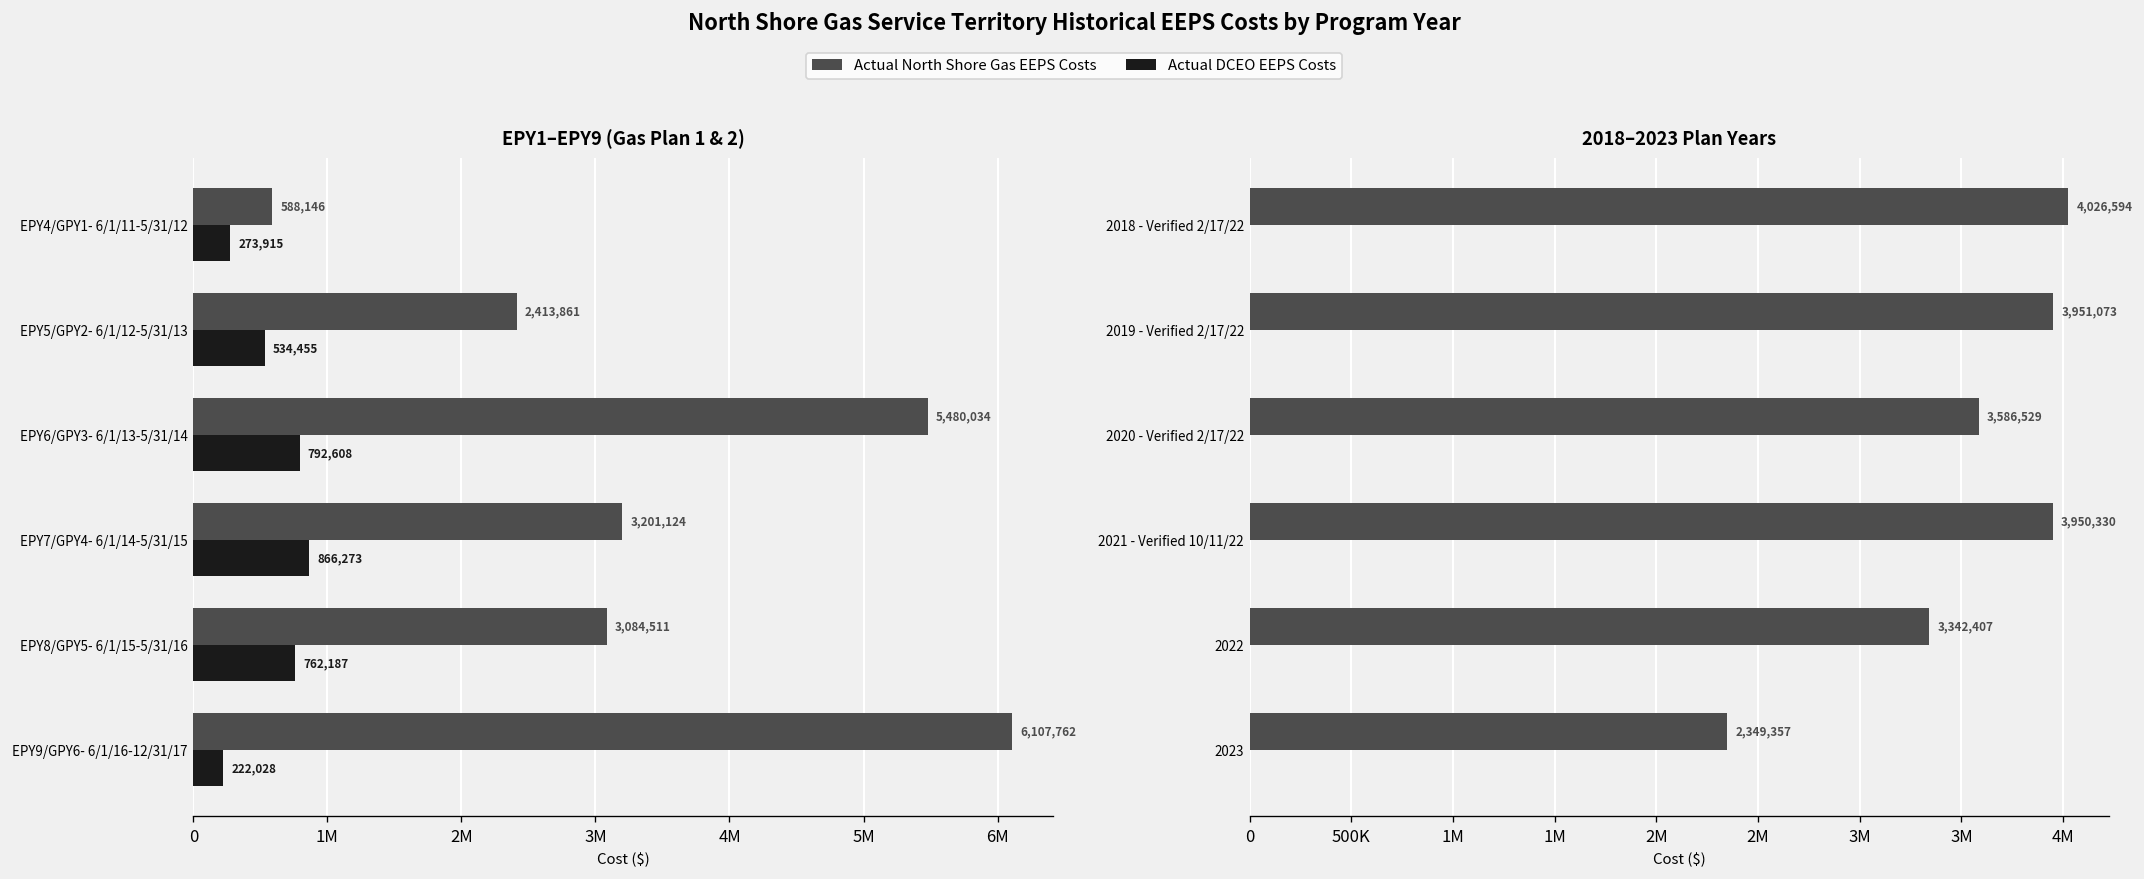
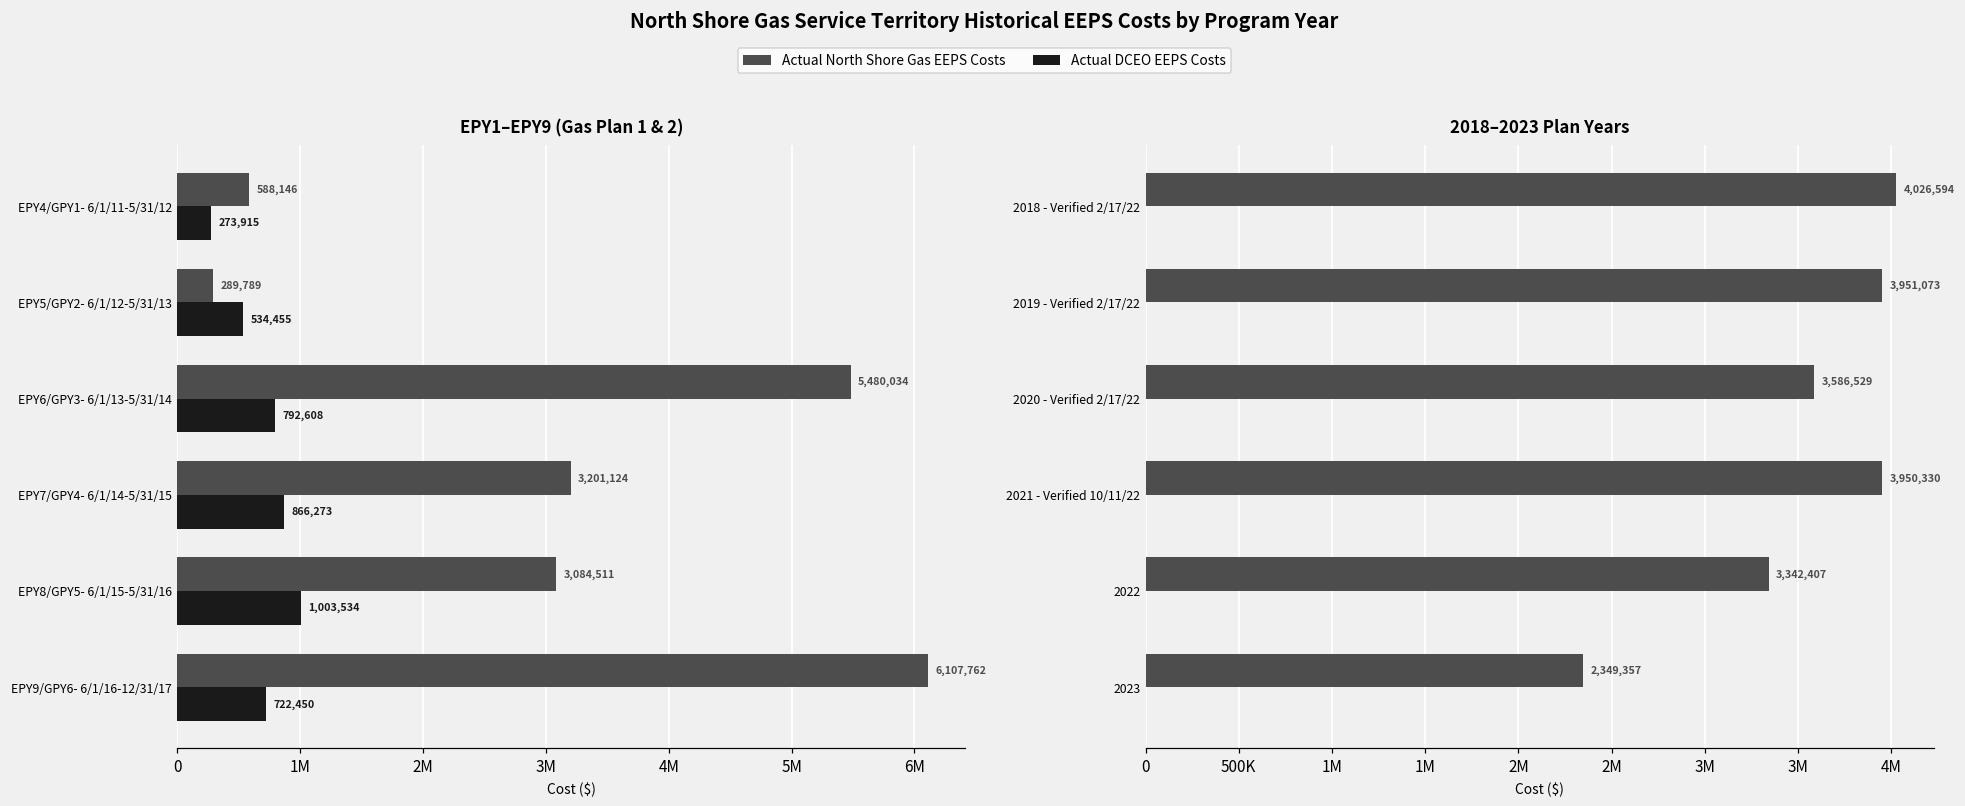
  {
    "EPY1–EPY9 (Gas Plan 1 & 2)": {
      "Actual North Shore Gas EEPS Costs": {
        "EPY4/GPY1- 6/1/11-5/31/12": "588,146",
-       "EPY5/GPY2- 6/1/12-5/31/13": "2,413,861",
+       "EPY5/GPY2- 6/1/12-5/31/13": "289,789",
        "EPY6/GPY3- 6/1/13-5/31/14": "5,480,034",
        "EPY7/GPY4- 6/1/14-5/31/15": "3,201,124",
        "EPY8/GPY5- 6/1/15-5/31/16": "3,084,511",
        "EPY9/GPY6- 6/1/16-12/31/17": "6,107,762"
      },
      "Actual DCEO EEPS Costs": {
        "EPY4/GPY1- 6/1/11-5/31/12": "273,915",
        "EPY5/GPY2- 6/1/12-5/31/13": "534,455",
        "EPY6/GPY3- 6/1/13-5/31/14": "792,608",
        "EPY7/GPY4- 6/1/14-5/31/15": "866,273",
-       "EPY8/GPY5- 6/1/15-5/31/16": "762,187",
-       "EPY9/GPY6- 6/1/16-12/31/17": "222,028"
+       "EPY8/GPY5- 6/1/15-5/31/16": "1,003,534",
+       "EPY9/GPY6- 6/1/16-12/31/17": "722,450"
      }
    },
    "2018–2023 Plan Years": {
      "Actual North Shore Gas EEPS Costs": {
        "2018 - Verified 2/17/22": "4,026,594",
        "2021 - Verified 10/11/22": "3,950,330"
      }
    }
  }
